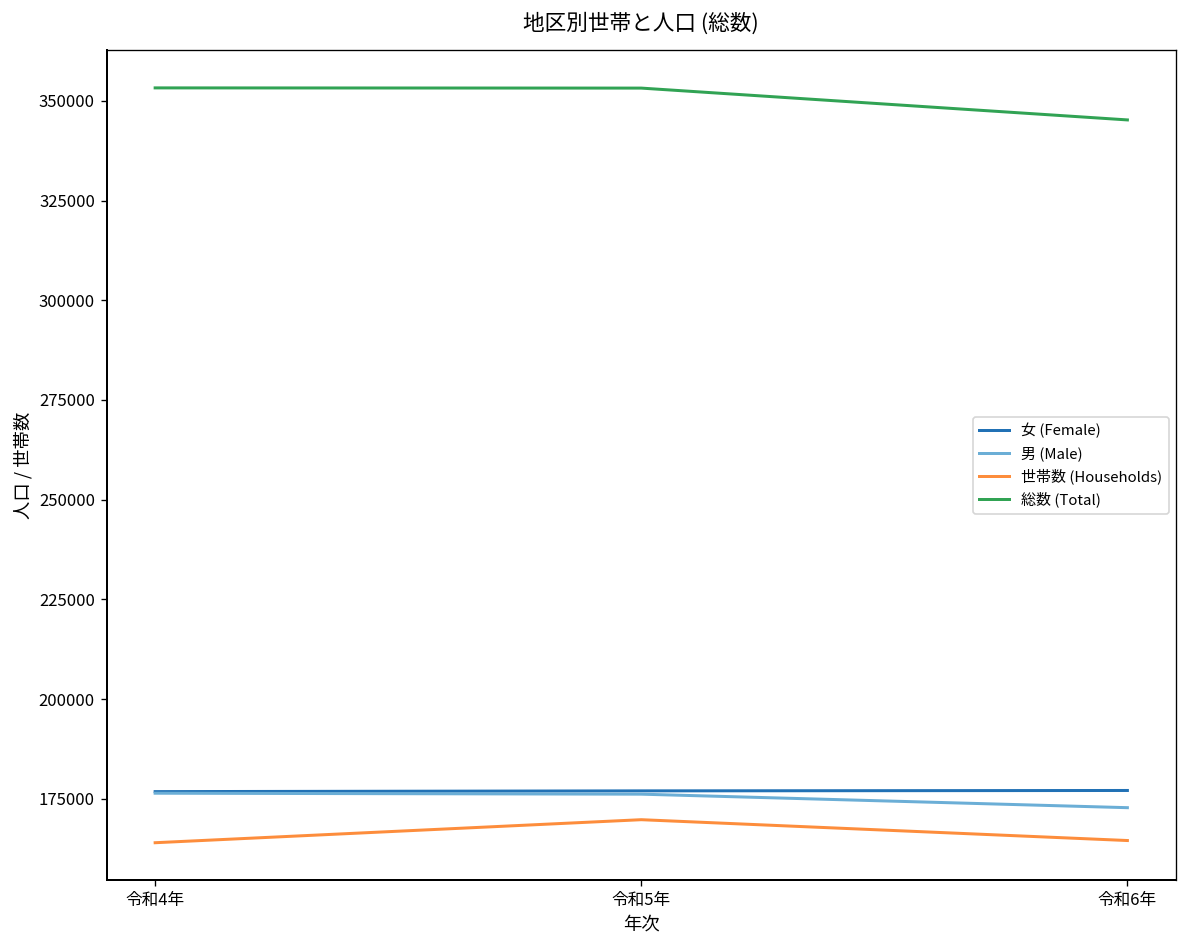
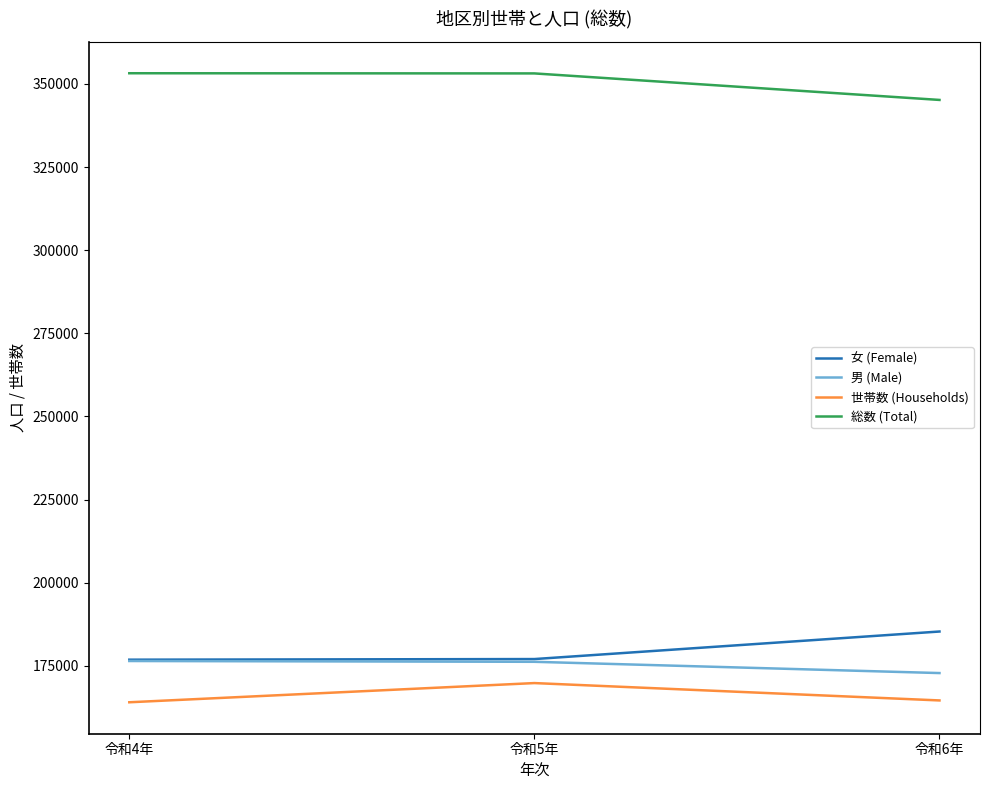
  {
    "女 (Female)": {
      "令和5年": 177000,
-     "令和6年": 177000
+     "令和6年": 185000
    },
    "男 (Male)": {
      "令和5年": 176000,
      "令和6年": 173000
    },
    "世帯数 (Households)": {
      "令和4年": 164000,
      "令和5年": 170000,
      "令和6年": 165000
    },
    "総数 (Total)": {
      "令和4年": 353000,
      "令和5年": 353000,
      "令和6年": 345000
    }
  }
